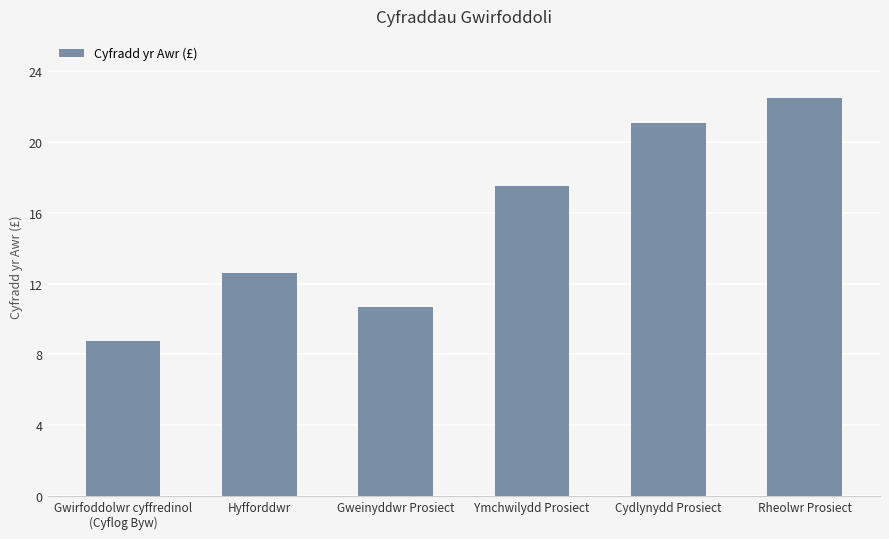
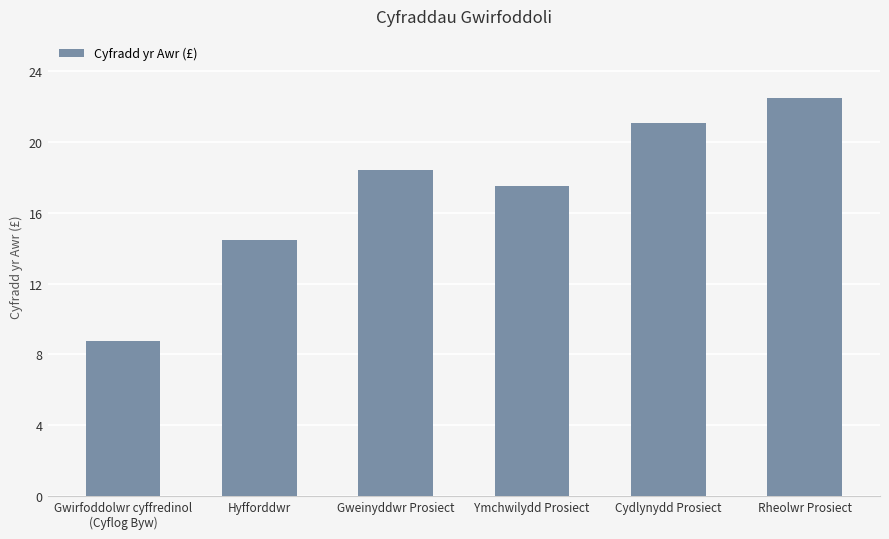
  {
    "Gwirfoddolwr cyffredinol (Cyflog Byw)": 8.8,
-   "Hyfforddwr": 12.6,
-   "Gweinyddwr Prosiect": 10.7,
+   "Hyfforddwr": 14.4,
+   "Gweinyddwr Prosiect": 18.4,
    "Ymchwilydd Prosiect": 17.5,
    "Cydlynydd Prosiect": 21.1,
    "Rheolwr Prosiect": 22.5
  }
